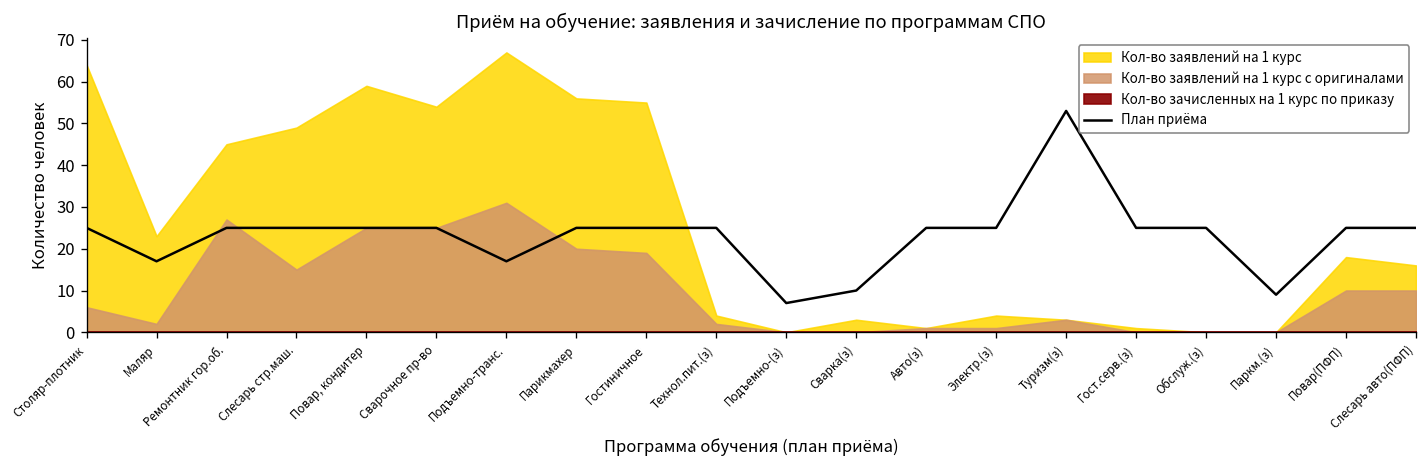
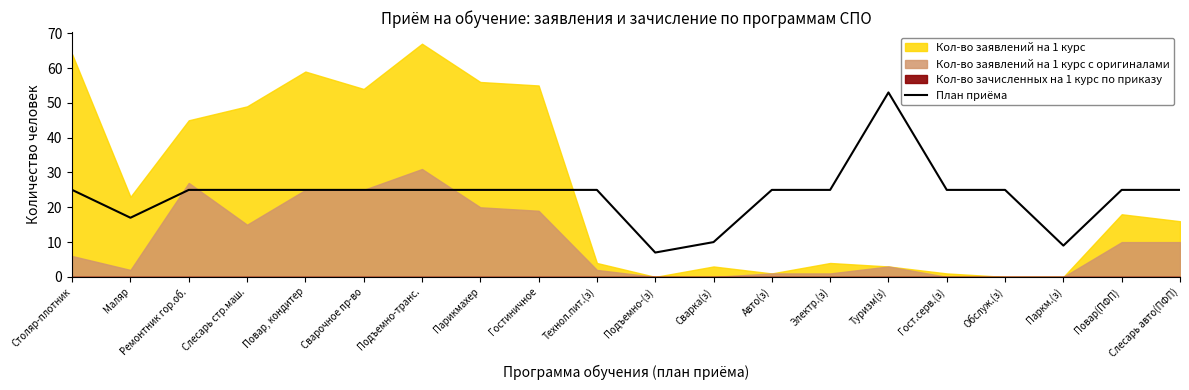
  {
    "План приёма": {
      "Столяр-плотник": 25,
      "Маляр": 17,
      "Ремонтник гор.об.": 25,
      "Слесарь стр.маш.": 25,
-     "Подъемно-транс.": 17,
+     "Подъемно-транс.": 25,
      "Парикмахер": 25,
      "Гостиничное": 25,
      "Технол.пит.(з)": 25,
      "Подъемно-(з)": 7,
      "Сварка(з)": 10,
      "Авто(з)": 25,
      "Электр.(з)": 25,
      "Туризм(з)": 53,
      "Гост.серв.(з)": 25,
      "Обслуж.(з)": 25,
      "Паркм.(з)": 9,
      "Повар(ПФП)": 25,
      "Слесарь авто(ПФП)": 25
    }
  }
